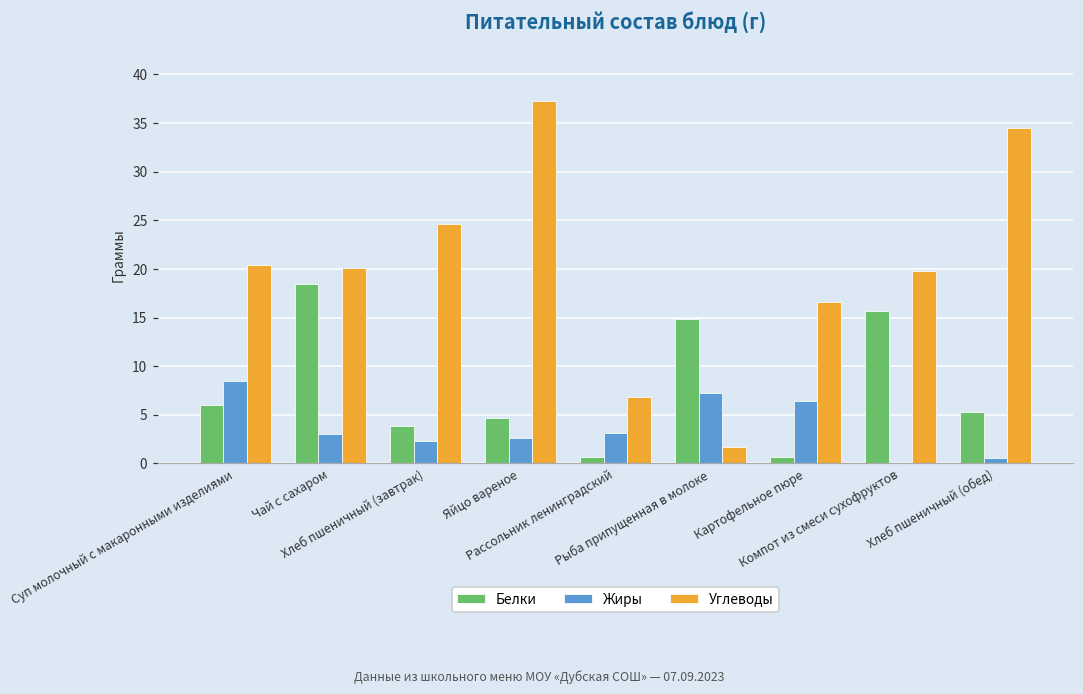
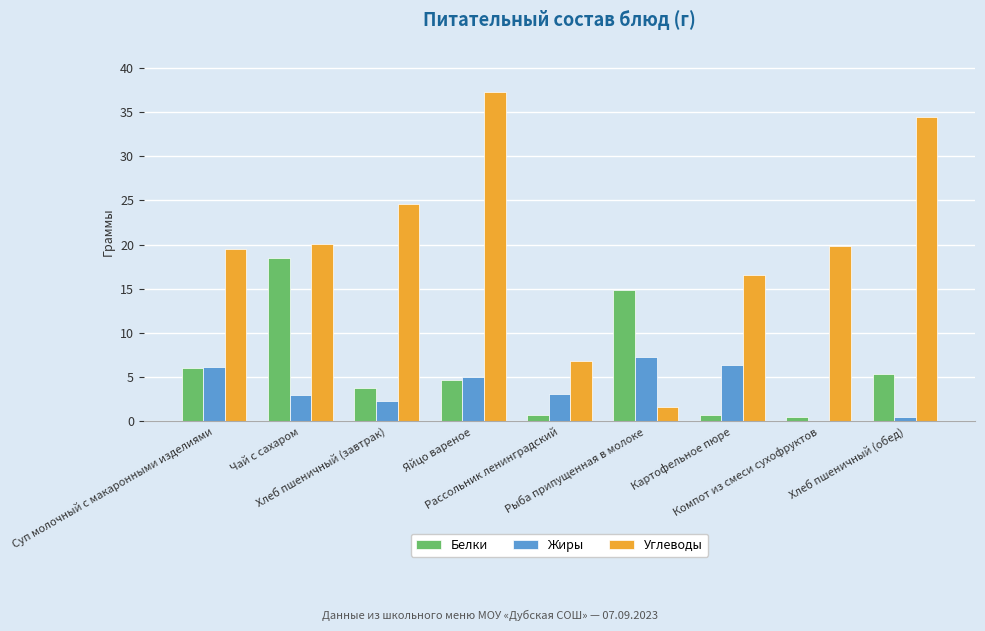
  {
    "Белки": {
      "Суп молочный с макаронными изделиями": 6,
      "Чай с сахаром": 19,
      "Хлеб пшеничный (завтрак)": 4,
      "Яйцо вареное": 5,
      "Рассольник ленинградский": 1,
      "Рыба припущенная в молоке": 15,
      "Картофельное пюре": 1,
-     "Компот из смеси сухофруктов": 16,
+     "Компот из смеси сухофруктов": 1,
      "Хлеб пшеничный (обед)": 5
    },
    "Жиры": {
-     "Суп молочный с макаронными изделиями": 8,
+     "Суп молочный с макаронными изделиями": 6,
      "Чай с сахаром": 3,
      "Хлеб пшеничный (завтрак)": 2,
-     "Яйцо вареное": 3,
+     "Яйцо вареное": 5,
      "Рассольник ленинградский": 3,
      "Рыба припущенная в молоке": 7,
      "Картофельное пюре": 6,
      "Компот из смеси сухофруктов": 0,
      "Хлеб пшеничный (обед)": 1
    },
    "Углеводы": {
-     "Суп молочный с макаронными изделиями": 20,
+     "Суп молочный с макаронными изделиями": 19,
      "Чай с сахаром": 20,
      "Хлеб пшеничный (завтрак)": 25,
      "Яйцо вареное": 37,
      "Рассольник ленинградский": 7,
      "Рыба припущенная в молоке": 2,
      "Картофельное пюре": 17,
      "Компот из смеси сухофруктов": 20,
      "Хлеб пшеничный (обед)": 34
    }
  }
